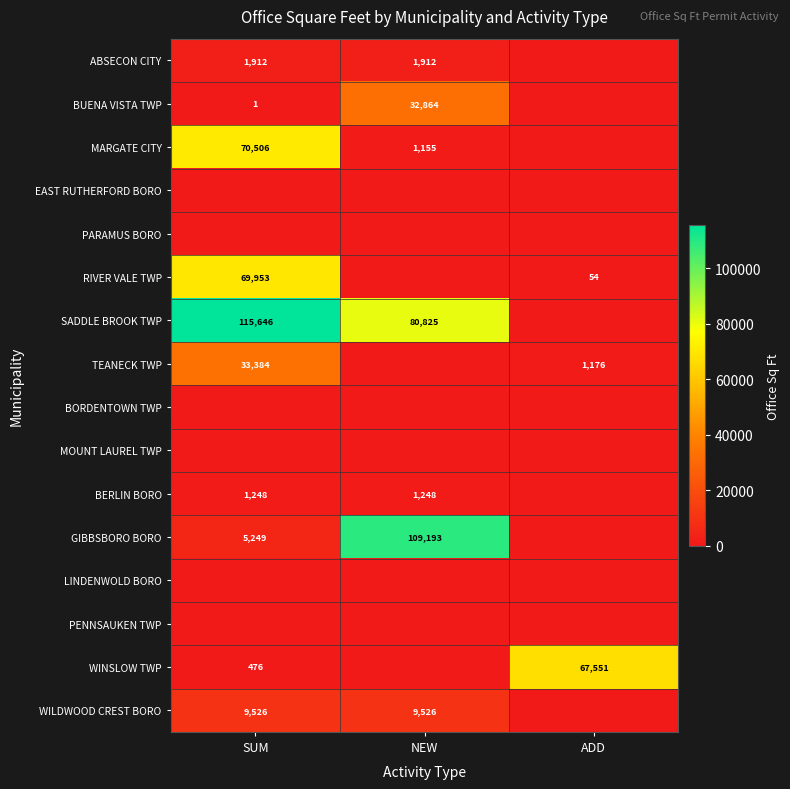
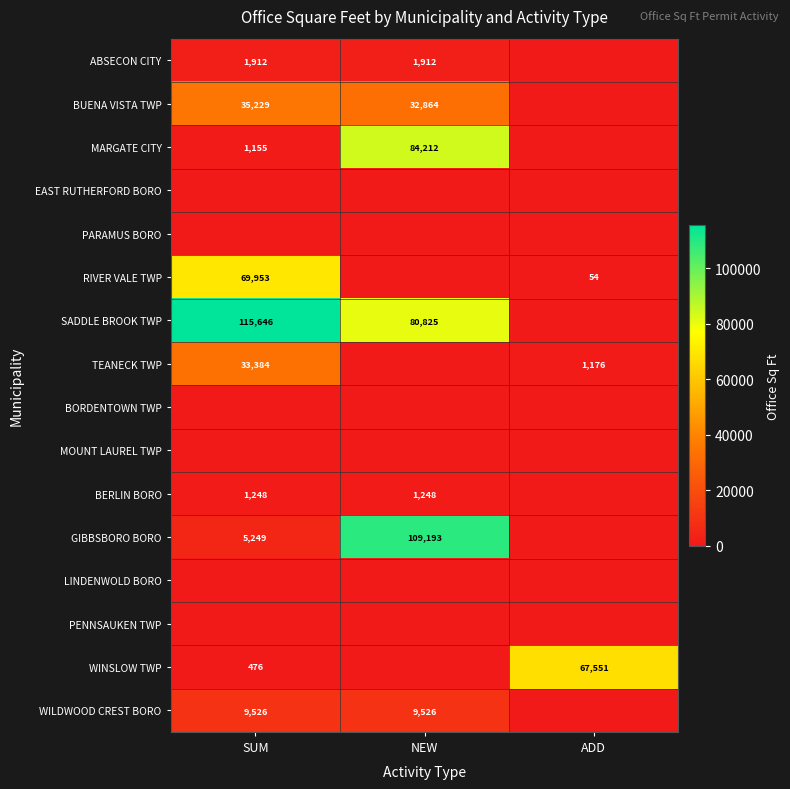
  {
    "ABSECON CITY": {
      "SUM": "1,912",
      "NEW": "1,912"
    },
    "BUENA VISTA TWP": {
-     "SUM": "1",
+     "SUM": "35,229",
      "NEW": "32,864"
    },
    "MARGATE CITY": {
-     "SUM": "70,506",
-     "NEW": "1,155"
+     "SUM": "1,155",
+     "NEW": "84,212"
    },
    "RIVER VALE TWP": {
      "SUM": "69,953",
      "ADD": "54"
    },
    "SADDLE BROOK TWP": {
      "SUM": "115,646",
      "NEW": "80,825"
    },
    "TEANECK TWP": {
      "SUM": "33,384",
      "ADD": "1,176"
    },
    "BERLIN BORO": {
      "SUM": "1,248",
      "NEW": "1,248"
    },
    "GIBBSBORO BORO": {
      "SUM": "5,249",
      "NEW": "109,193"
    },
    "WINSLOW TWP": {
      "SUM": "476",
      "ADD": "67,551"
    },
    "WILDWOOD CREST BORO": {
      "SUM": "9,526",
      "NEW": "9,526"
    }
  }
